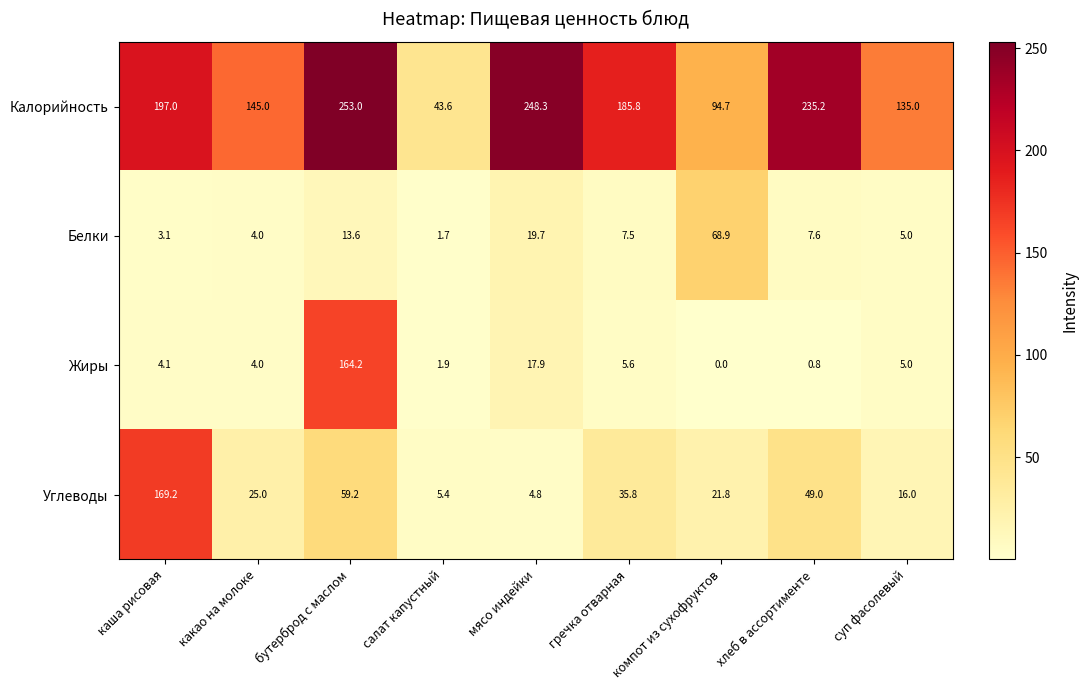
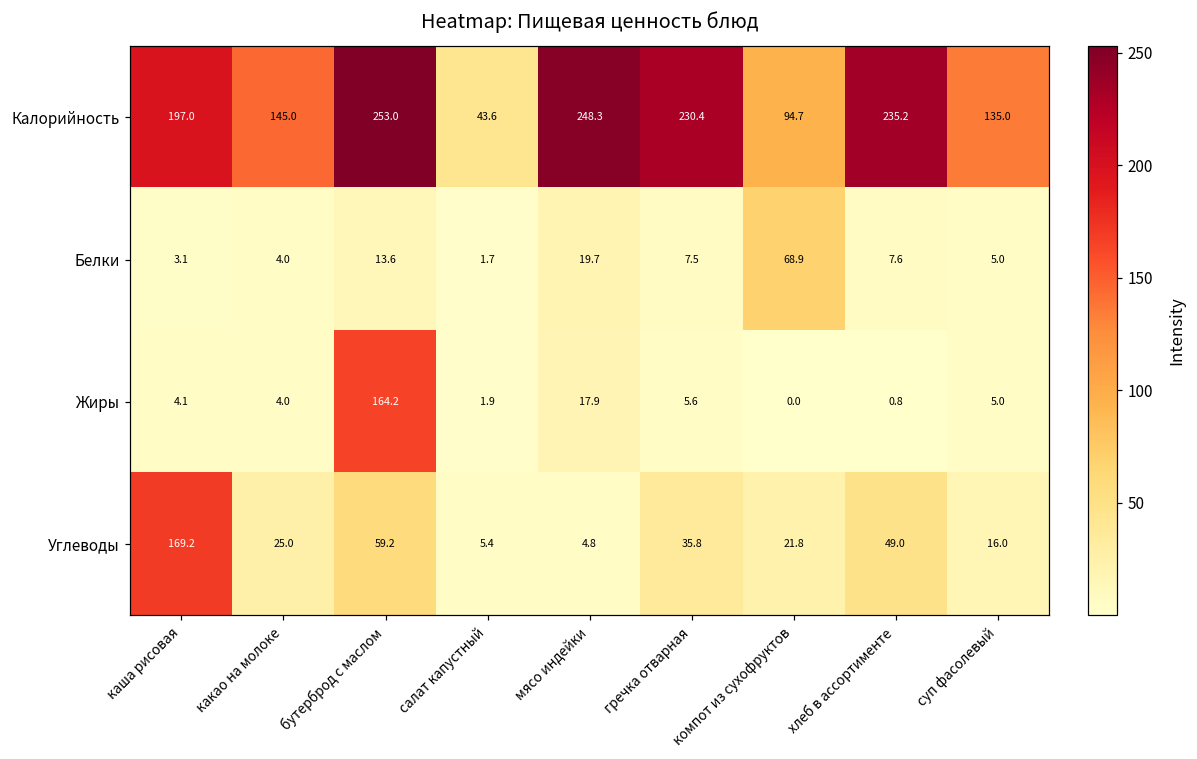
  {
    "Калорийность": {
      "каша рисовая": 197.0,
      "какао на молоке": 145.0,
      "бутерброд с маслом": 253.0,
      "салат капустный": 43.6,
      "мясо индейки": 248.3,
-     "гречка отварная": 185.8,
+     "гречка отварная": 230.4,
      "компот из сухофруктов": 94.7,
      "хлеб в ассортименте": 235.2,
      "суп фасолевый": 135.0
    },
    "Белки": {
      "каша рисовая": 3.1,
      "какао на молоке": 4.0,
      "бутерброд с маслом": 13.6,
      "салат капустный": 1.7,
      "мясо индейки": 19.7,
      "гречка отварная": 7.5,
      "компот из сухофруктов": 68.9,
      "хлеб в ассортименте": 7.6,
      "суп фасолевый": 5.0
    },
    "Жиры": {
      "каша рисовая": 4.1,
      "какао на молоке": 4.0,
      "бутерброд с маслом": 164.2,
      "салат капустный": 1.9,
      "мясо индейки": 17.9,
      "гречка отварная": 5.6,
      "компот из сухофруктов": 0.0,
      "хлеб в ассортименте": 0.8,
      "суп фасолевый": 5.0
    },
    "Углеводы": {
      "каша рисовая": 169.2,
      "какао на молоке": 25.0,
      "бутерброд с маслом": 59.2,
      "салат капустный": 5.4,
      "мясо индейки": 4.8,
      "гречка отварная": 35.8,
      "компот из сухофруктов": 21.8,
      "хлеб в ассортименте": 49.0,
      "суп фасолевый": 16.0
    }
  }
